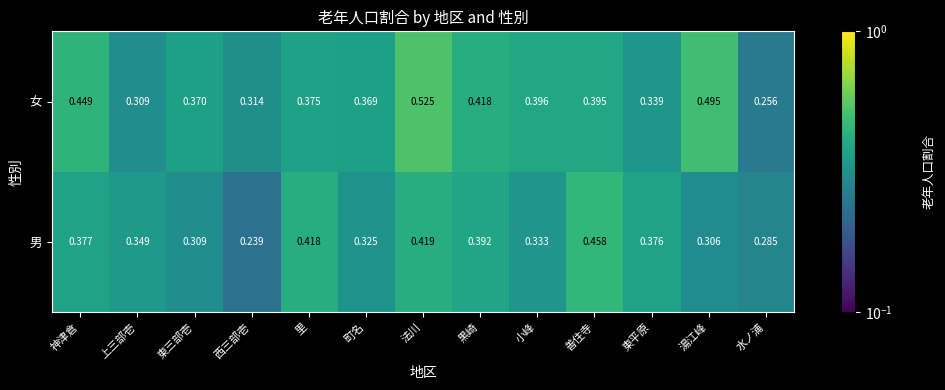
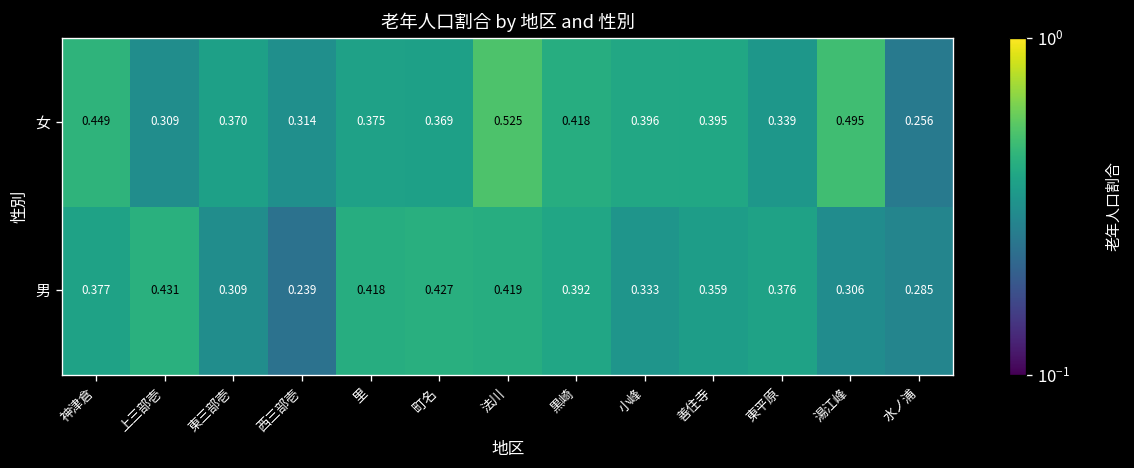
  {
    "女": {
      "神津倉": 0.449,
      "上三部壱": 0.309,
      "東三部壱": 0.370,
      "西三部壱": 0.314,
      "里": 0.375,
      "町名": 0.369,
      "法川": 0.525,
      "黒崎": 0.418,
      "小峰": 0.396,
      "善住寺": 0.395,
      "東平原": 0.339,
      "湯江峰": 0.495,
      "水ノ浦": 0.256
    },
    "男": {
      "神津倉": 0.377,
-     "上三部壱": 0.349,
+     "上三部壱": 0.431,
      "東三部壱": 0.309,
      "西三部壱": 0.239,
      "里": 0.418,
-     "町名": 0.325,
+     "町名": 0.427,
      "法川": 0.419,
      "黒崎": 0.392,
      "小峰": 0.333,
-     "善住寺": 0.458,
+     "善住寺": 0.359,
      "東平原": 0.376,
      "湯江峰": 0.306,
      "水ノ浦": 0.285
    }
  }
